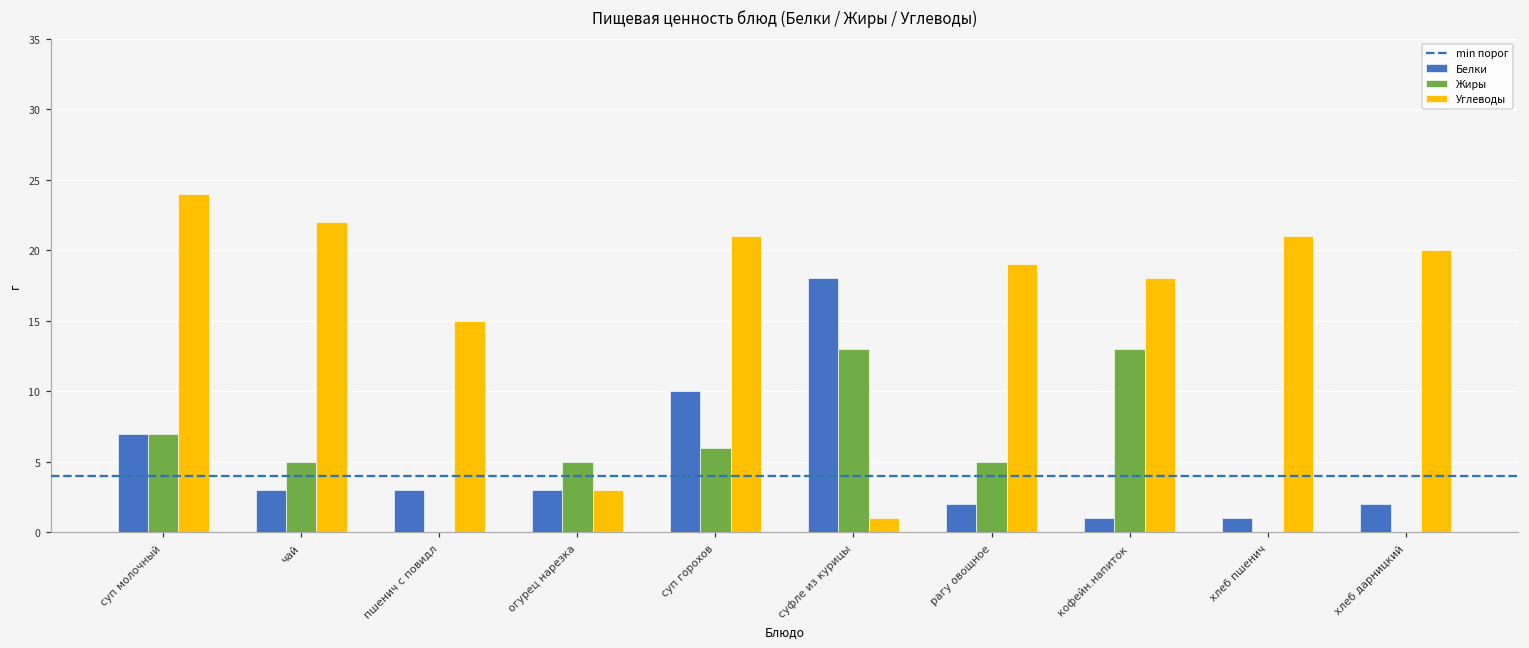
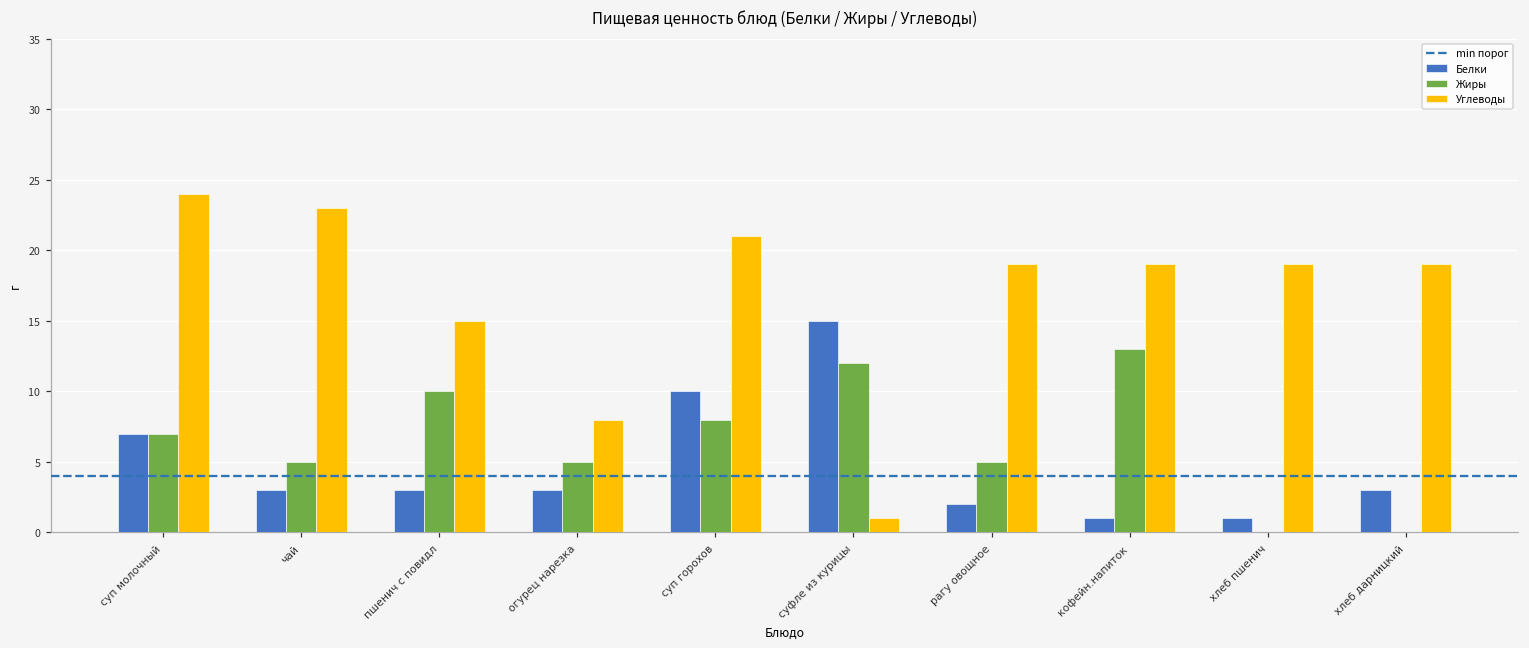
  {
    "Белки": {
      "суп молочный": 7,
      "чай": 3,
      "пшенич с повидл": 3,
      "огурец нарезка": 3,
      "суп горохов": 10,
-     "суфле из курицы": 18,
+     "суфле из курицы": 15,
      "рагу овощное": 2,
      "кофейн.напиток": 1,
      "хлеб пшенич": 1,
-     "хлеб дарницкий": 2
+     "хлеб дарницкий": 3
    },
    "Жиры": {
      "суп молочный": 7,
      "чай": 5,
-     "пшенич с повидл": 0,
+     "пшенич с повидл": 10,
      "огурец нарезка": 5,
-     "суп горохов": 6,
-     "суфле из курицы": 13,
+     "суп горохов": 8,
+     "суфле из курицы": 12,
      "рагу овощное": 5,
      "кофейн.напиток": 13,
      "хлеб пшенич": 0,
      "хлеб дарницкий": 0
    },
    "Углеводы": {
      "суп молочный": 24,
-     "чай": 22,
+     "чай": 23,
      "пшенич с повидл": 15,
-     "огурец нарезка": 3,
+     "огурец нарезка": 8,
      "суп горохов": 21,
      "суфле из курицы": 1,
      "рагу овощное": 19,
-     "кофейн.напиток": 18,
-     "хлеб пшенич": 21,
-     "хлеб дарницкий": 20
+     "кофейн.напиток": 19,
+     "хлеб пшенич": 19,
+     "хлеб дарницкий": 19
    }
  }
